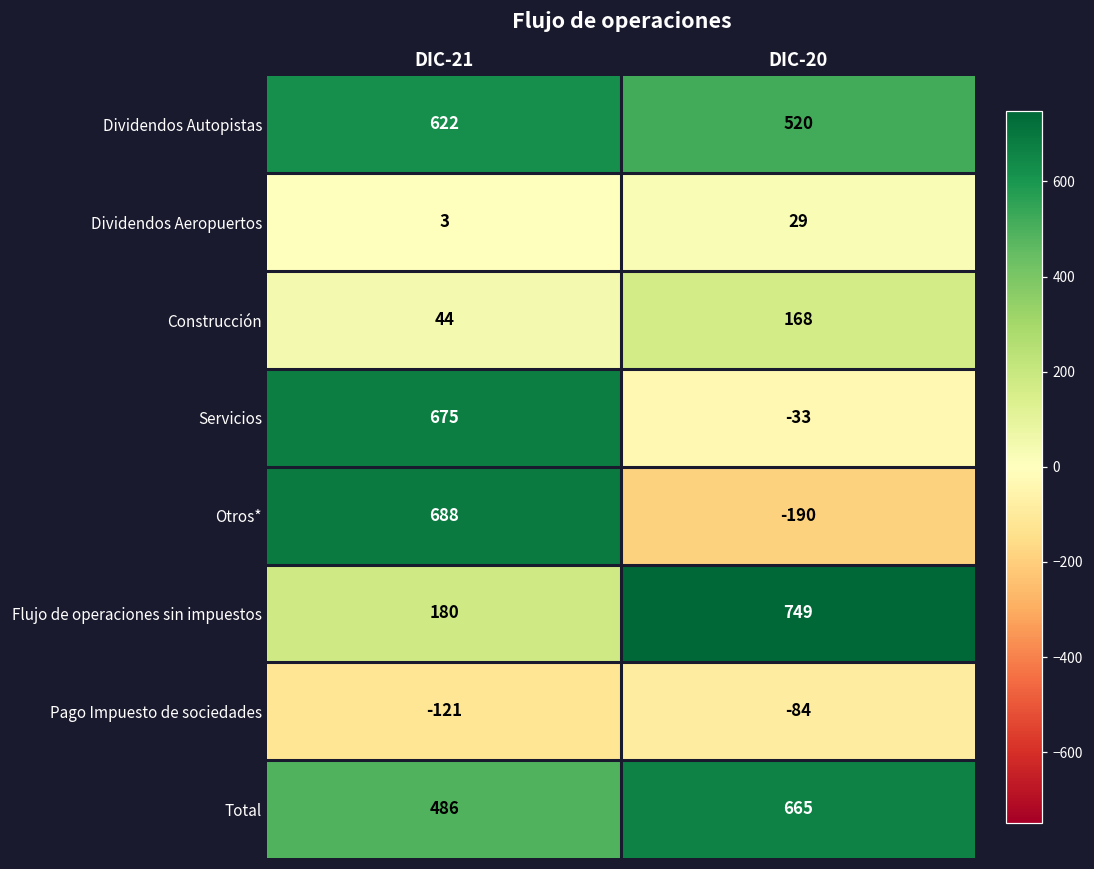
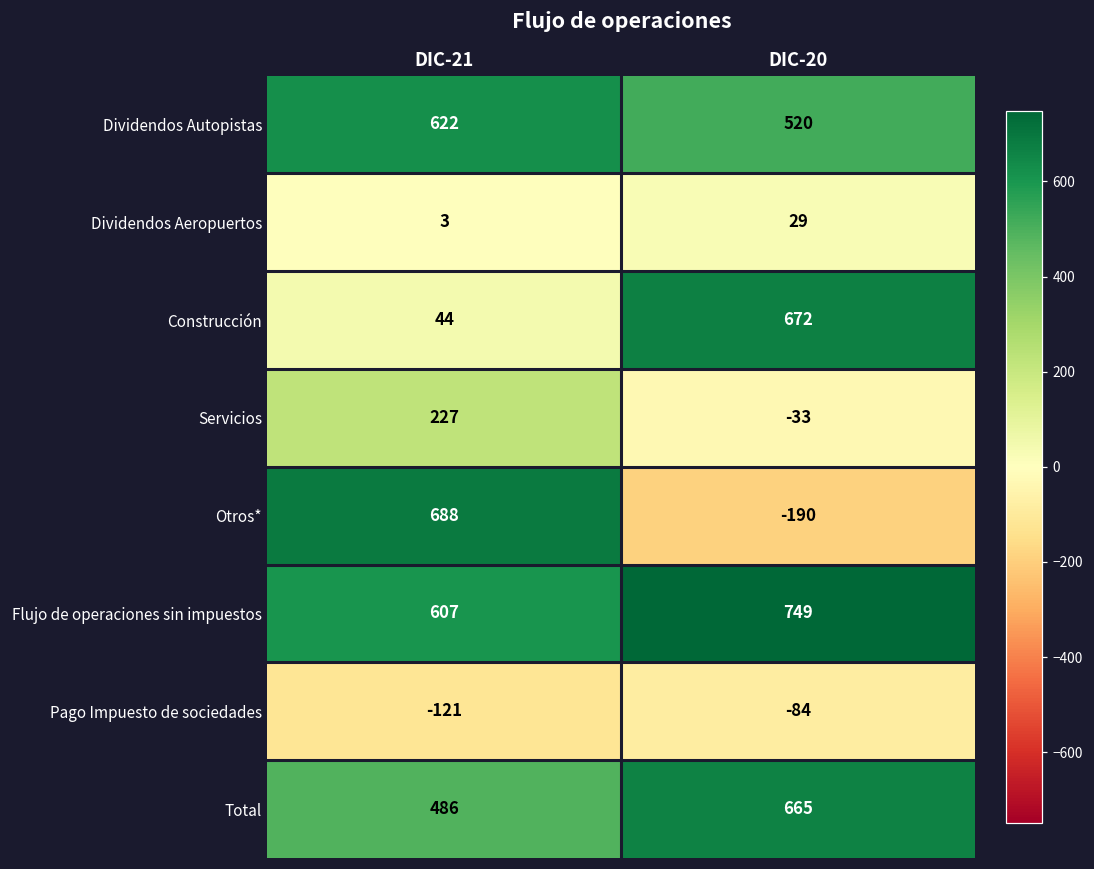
  {
    "Dividendos Autopistas": {
      "DIC-21": 622,
      "DIC-20": 520
    },
    "Dividendos Aeropuertos": {
      "DIC-21": 3,
      "DIC-20": 29
    },
    "Construcción": {
      "DIC-21": 44,
-     "DIC-20": 168
+     "DIC-20": 672
    },
    "Servicios": {
-     "DIC-21": 675,
+     "DIC-21": 227,
      "DIC-20": -33
    },
    "Otros*": {
      "DIC-21": 688,
      "DIC-20": -190
    },
    "Flujo de operaciones sin impuestos": {
-     "DIC-21": 180,
+     "DIC-21": 607,
      "DIC-20": 749
    },
    "Pago Impuesto de sociedades": {
      "DIC-21": -121,
      "DIC-20": -84
    },
    "Total": {
      "DIC-21": 486,
      "DIC-20": 665
    }
  }
